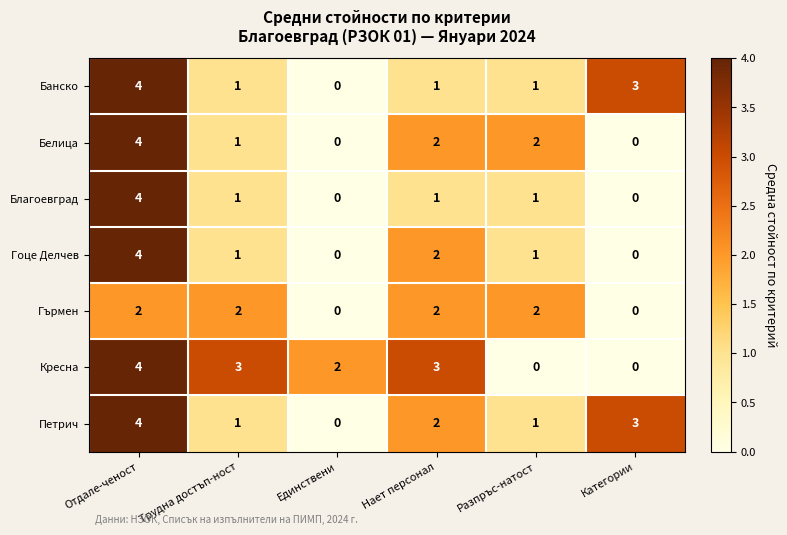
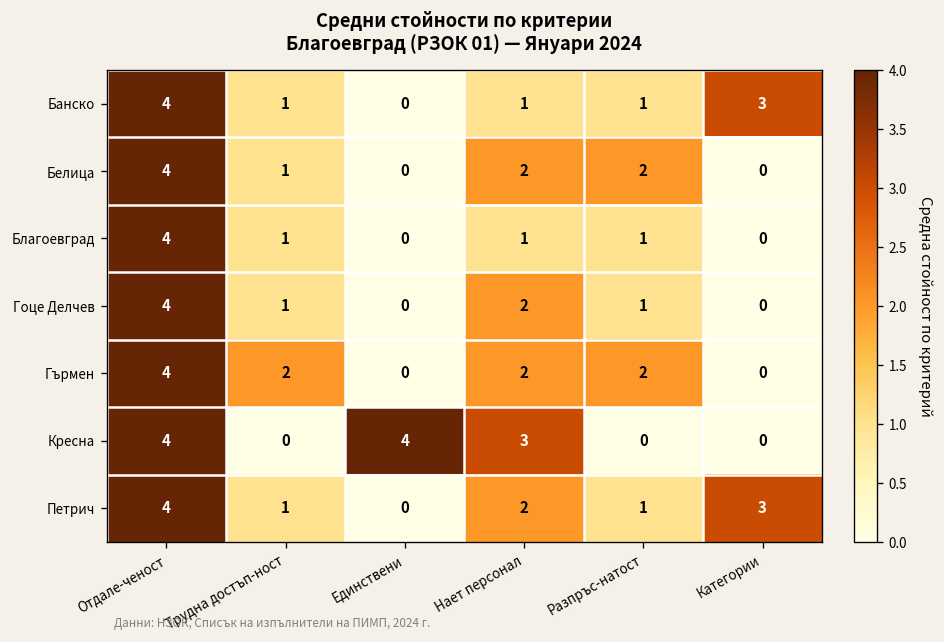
  {
    "Банско": {
      "Отдале-ченост": 4,
      "Трудна достъп-ност": 1,
      "Единствени": 0,
      "Нает персонал": 1,
      "Разпръс-натост": 1,
      "Категории": 3
    },
    "Белица": {
      "Отдале-ченост": 4,
      "Трудна достъп-ност": 1,
      "Единствени": 0,
      "Нает персонал": 2,
      "Разпръс-натост": 2,
      "Категории": 0
    },
    "Благоевград": {
      "Отдале-ченост": 4,
      "Трудна достъп-ност": 1,
      "Единствени": 0,
      "Нает персонал": 1,
      "Разпръс-натост": 1,
      "Категории": 0
    },
    "Гоце Делчев": {
      "Отдале-ченост": 4,
      "Трудна достъп-ност": 1,
      "Единствени": 0,
      "Нает персонал": 2,
      "Разпръс-натост": 1,
      "Категории": 0
    },
    "Гърмен": {
-     "Отдале-ченост": 2,
+     "Отдале-ченост": 4,
      "Трудна достъп-ност": 2,
      "Единствени": 0,
      "Нает персонал": 2,
      "Разпръс-натост": 2,
      "Категории": 0
    },
    "Кресна": {
      "Отдале-ченост": 4,
-     "Трудна достъп-ност": 3,
-     "Единствени": 2,
+     "Трудна достъп-ност": 0,
+     "Единствени": 4,
      "Нает персонал": 3,
      "Разпръс-натост": 0,
      "Категории": 0
    },
    "Петрич": {
      "Отдале-ченост": 4,
      "Трудна достъп-ност": 1,
      "Единствени": 0,
      "Нает персонал": 2,
      "Разпръс-натост": 1,
      "Категории": 3
    }
  }
